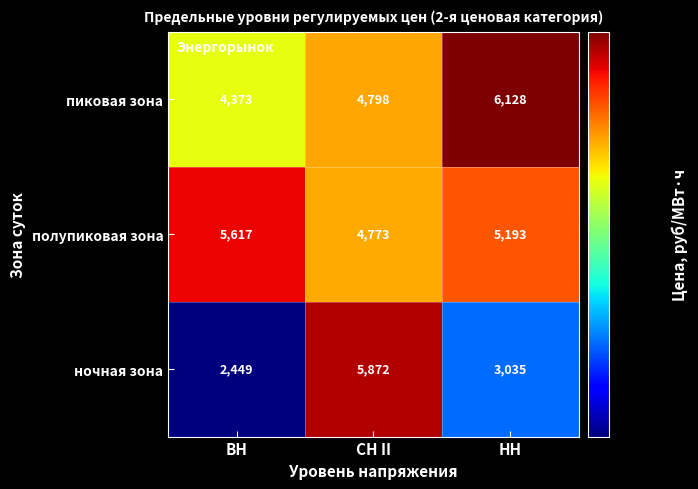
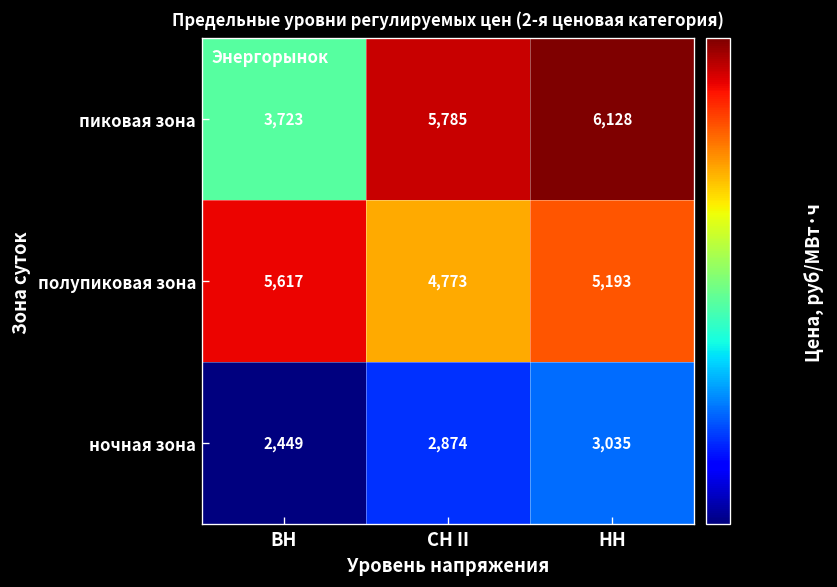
  {
    "пиковая зона": {
-     "ВН": "4,373",
-     "СН II": "4,798",
+     "ВН": "3,723",
+     "СН II": "5,785",
      "НН": "6,128"
    },
    "полупиковая зона": {
      "ВН": "5,617",
      "СН II": "4,773",
      "НН": "5,193"
    },
    "ночная зона": {
      "ВН": "2,449",
-     "СН II": "5,872",
+     "СН II": "2,874",
      "НН": "3,035"
    }
  }
